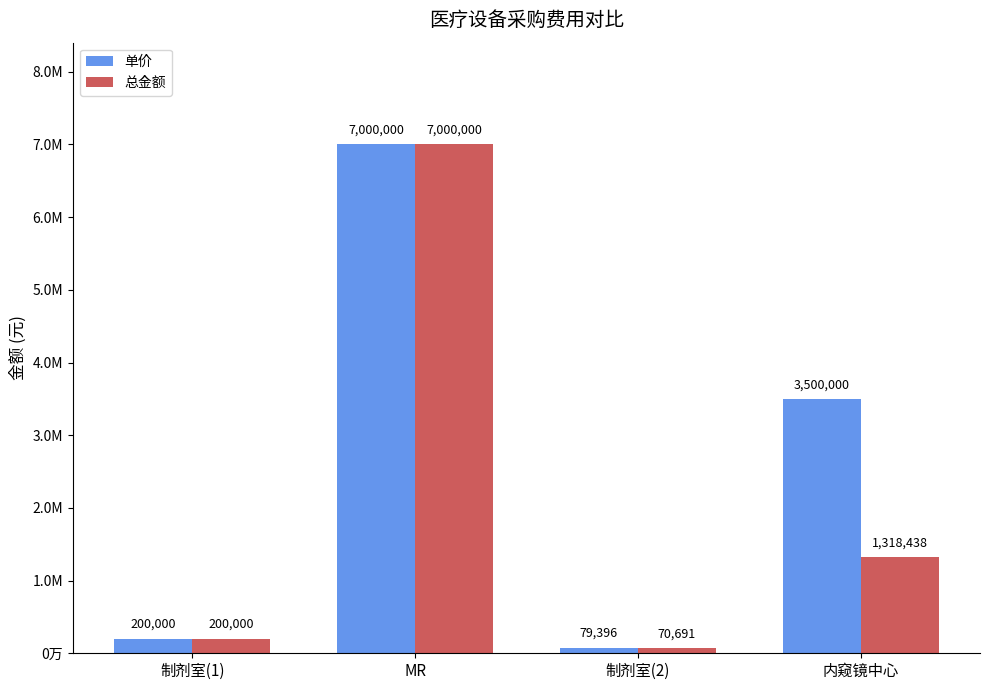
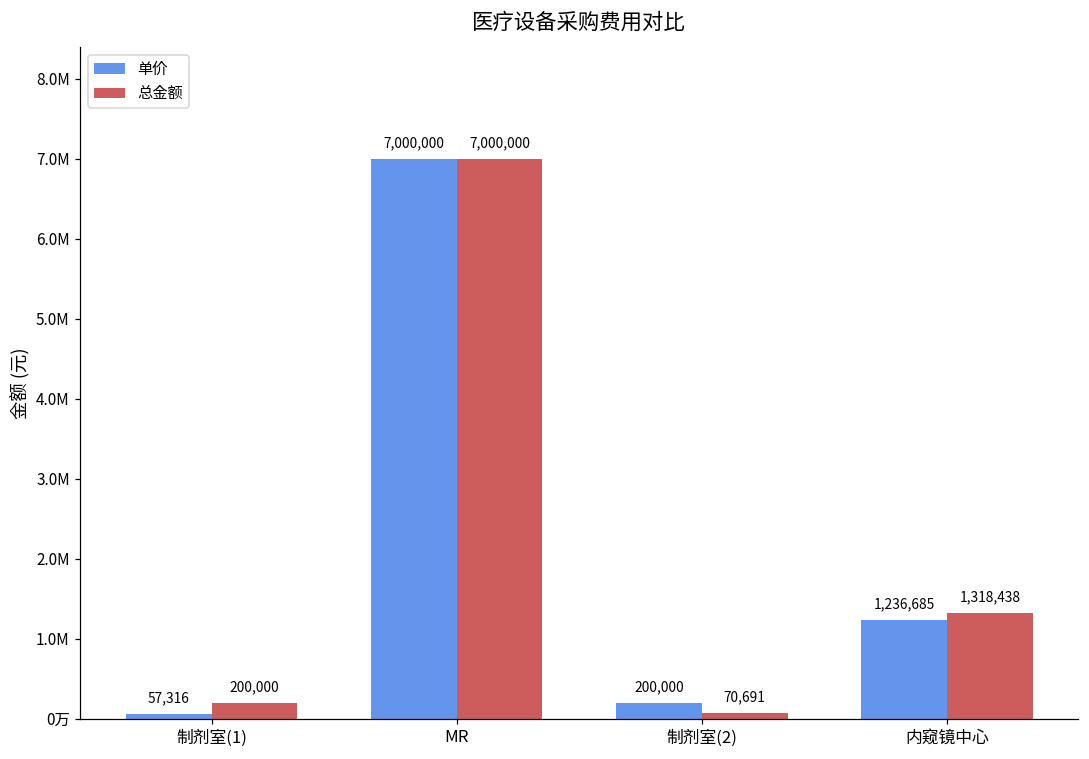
  {
    "单价": {
-     "制剂室(1)": "200,000",
+     "制剂室(1)": "57,316",
      "MR": "7,000,000",
-     "制剂室(2)": "79,396",
-     "内窥镜中心": "3,500,000"
+     "制剂室(2)": "200,000",
+     "内窥镜中心": "1,236,685"
    },
    "总金额": {
      "制剂室(1)": "200,000",
      "MR": "7,000,000",
      "制剂室(2)": "70,691",
      "内窥镜中心": "1,318,438"
    }
  }
